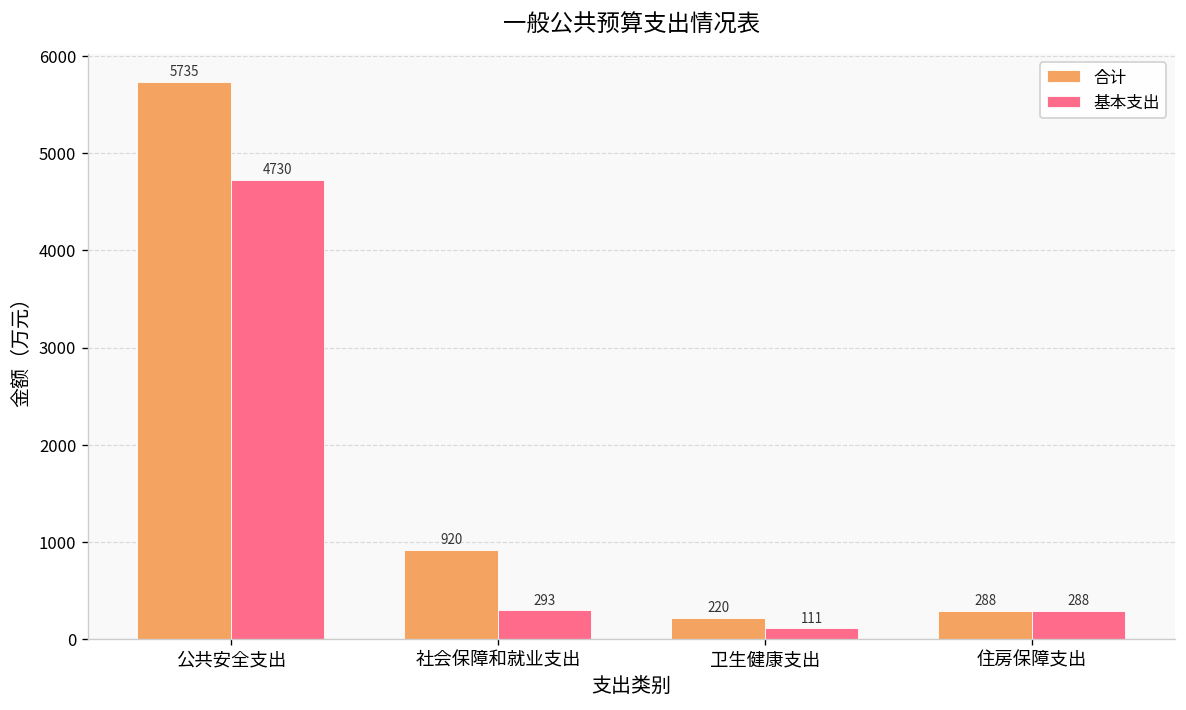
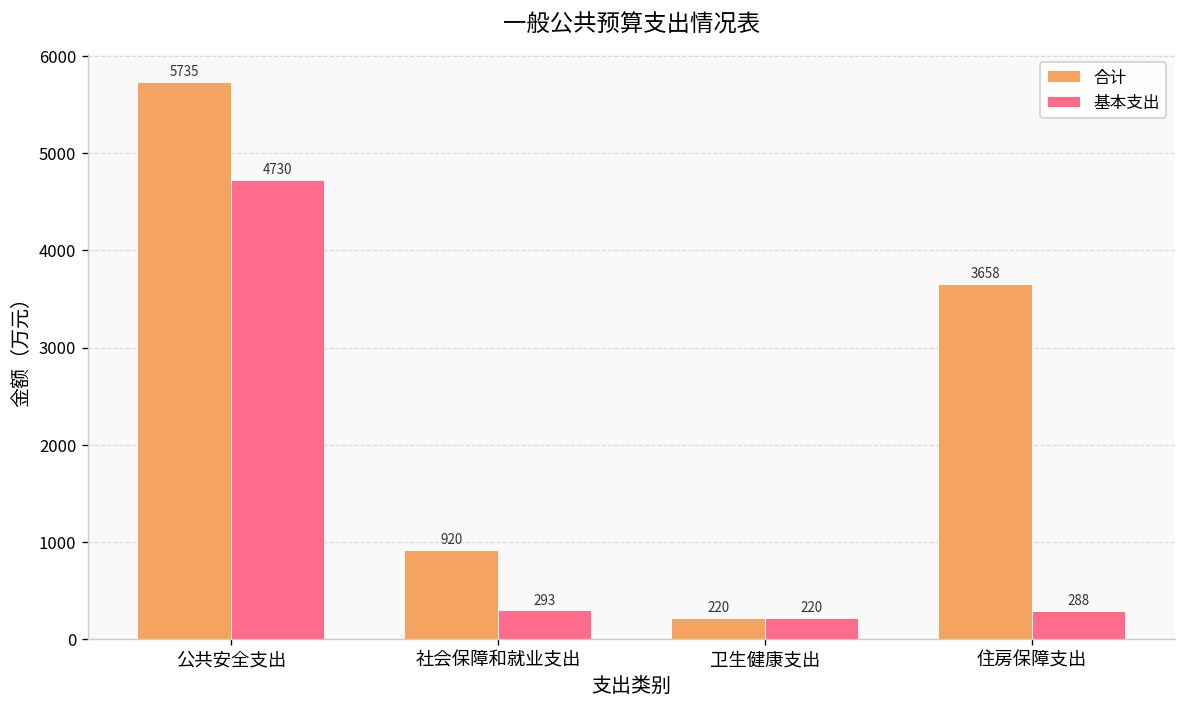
  {
    "合计": {
      "公共安全支出": 5735,
      "社会保障和就业支出": 920,
      "卫生健康支出": 220,
-     "住房保障支出": 288
+     "住房保障支出": 3658
    },
    "基本支出": {
      "公共安全支出": 4730,
      "社会保障和就业支出": 293,
-     "卫生健康支出": 111,
+     "卫生健康支出": 220,
      "住房保障支出": 288
    }
  }
